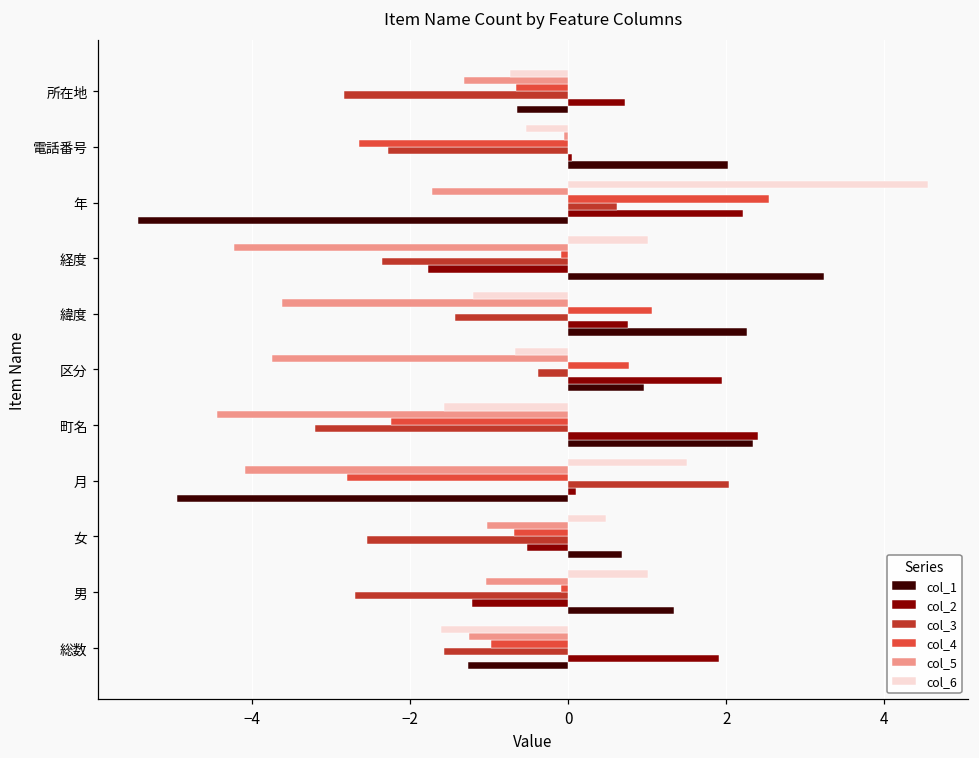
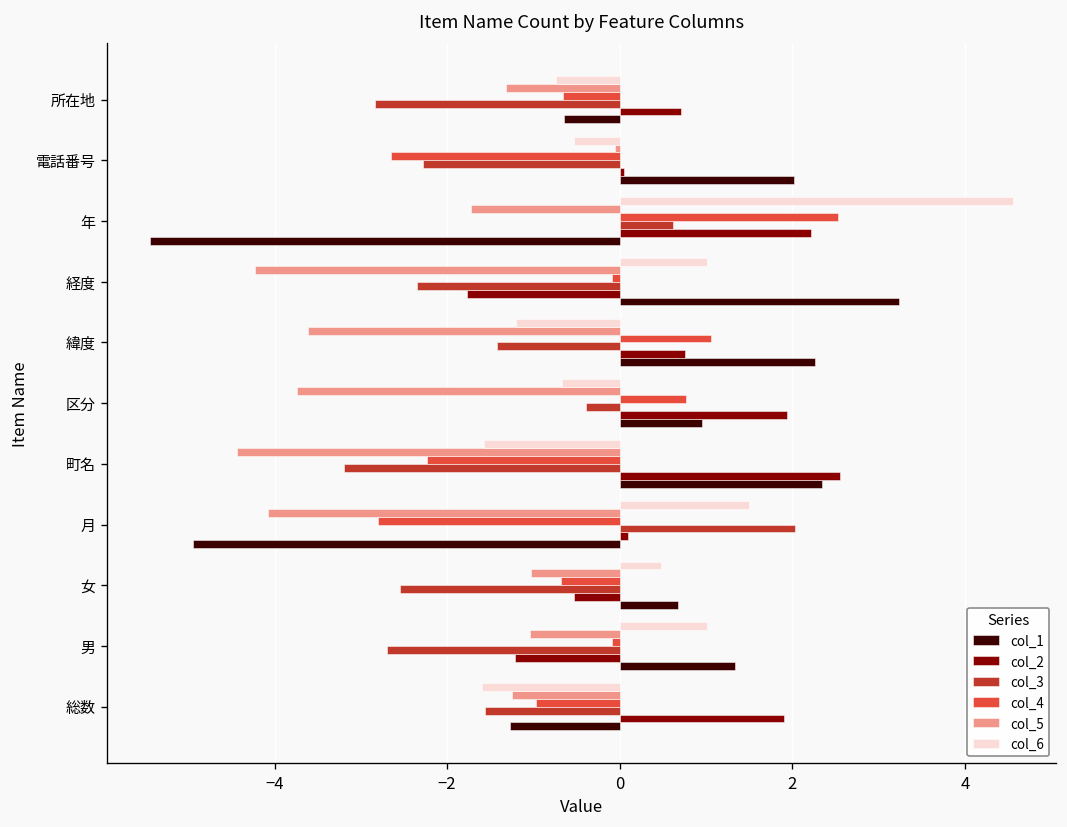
  {
    "col_1": {
      "所在地": -0.6,
      "電話番号": 2.0,
      "年": -5.4,
      "経度": 3.2,
      "緯度": 2.3,
      "区分": 1.0,
      "町名": 2.3,
      "月": -4.9,
      "女": 0.7,
      "男": 1.3,
      "総数": -1.3
    },
    "col_2": {
      "所在地": 0.7,
      "電話番号": 0.0,
      "年": 2.2,
      "経度": -1.8,
      "緯度": 0.8,
      "区分": 1.9,
-     "町名": 2.4,
+     "町名": 2.6,
      "月": 0.1,
      "女": -0.5,
      "男": -1.2,
      "総数": 1.9
    },
    "col_5": {
      "所在地": -1.3,
      "電話番号": 0.0,
      "年": -1.7,
      "経度": -4.2,
      "緯度": -3.6,
      "区分": -3.7,
      "町名": -4.4,
      "月": -4.1,
      "女": -1.0,
      "男": -1.0,
      "総数": -1.2
    },
    "col_6": {
      "所在地": -0.7,
      "電話番号": -0.5,
      "年": 4.6,
      "経度": 1.0,
      "緯度": -1.2,
      "区分": -0.7,
      "町名": -1.6,
      "月": 1.5,
      "女": 0.5,
      "男": 1.0,
      "総数": -1.6
    }
  }
